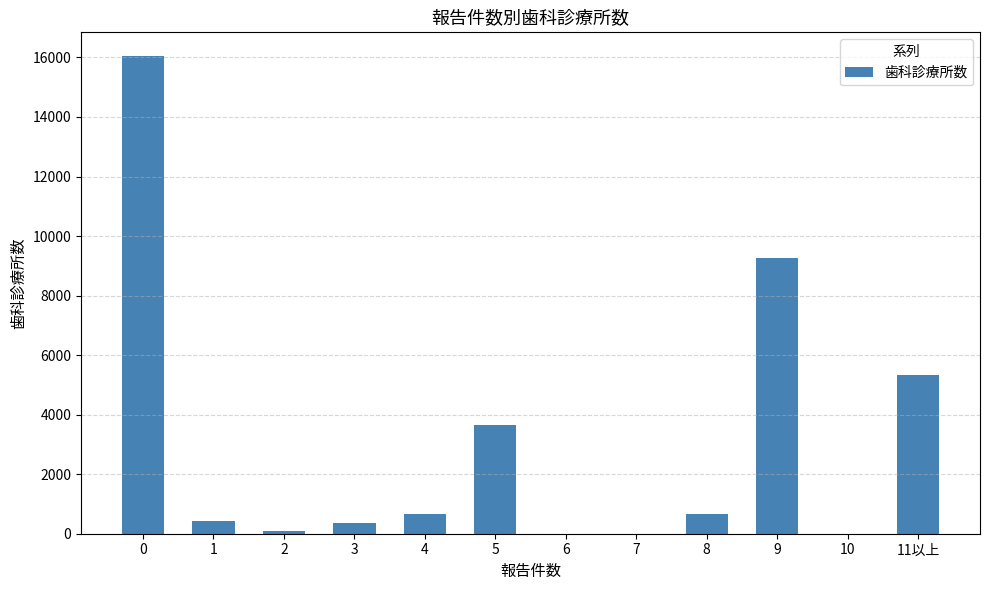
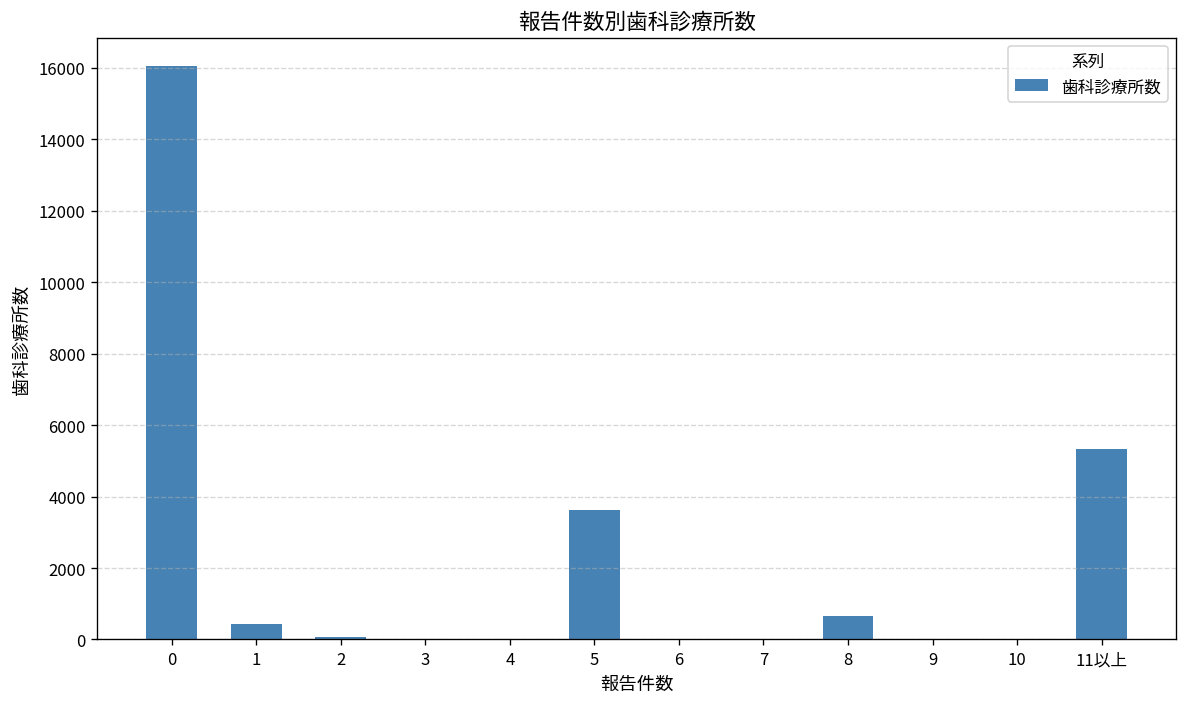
  {
    "0": 16000,
    "1": 400,
-   "3": 400,
-   "4": 700,
+   "3": 0,
+   "4": 0,
    "5": 3600,
    "8": 700,
-   "9": 9300,
+   "9": 0,
    "11以上": 5300
  }
